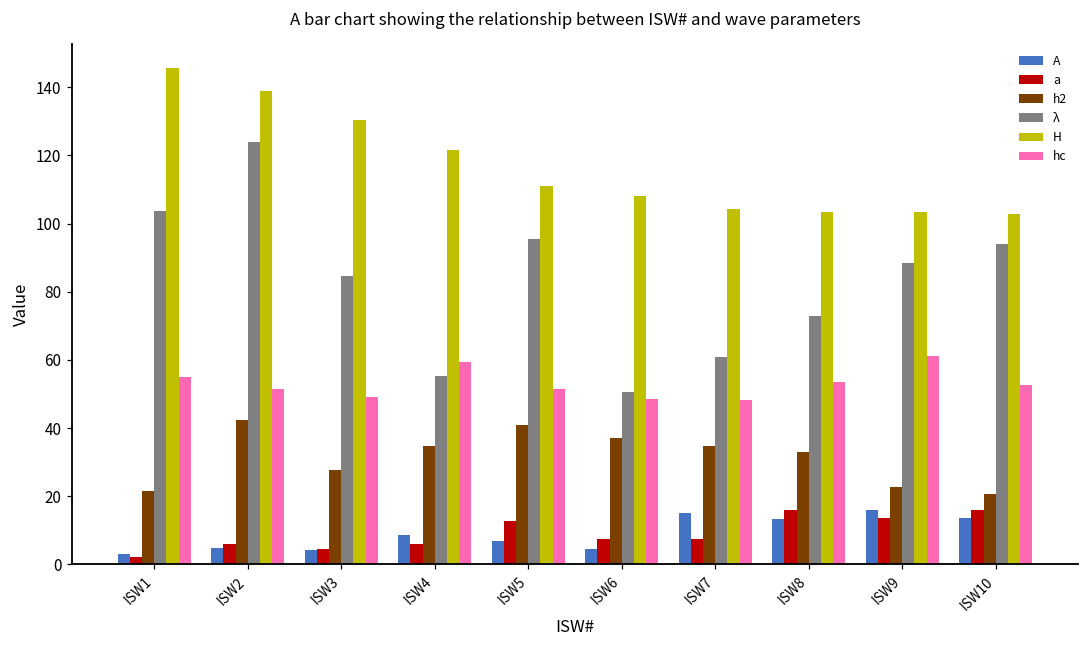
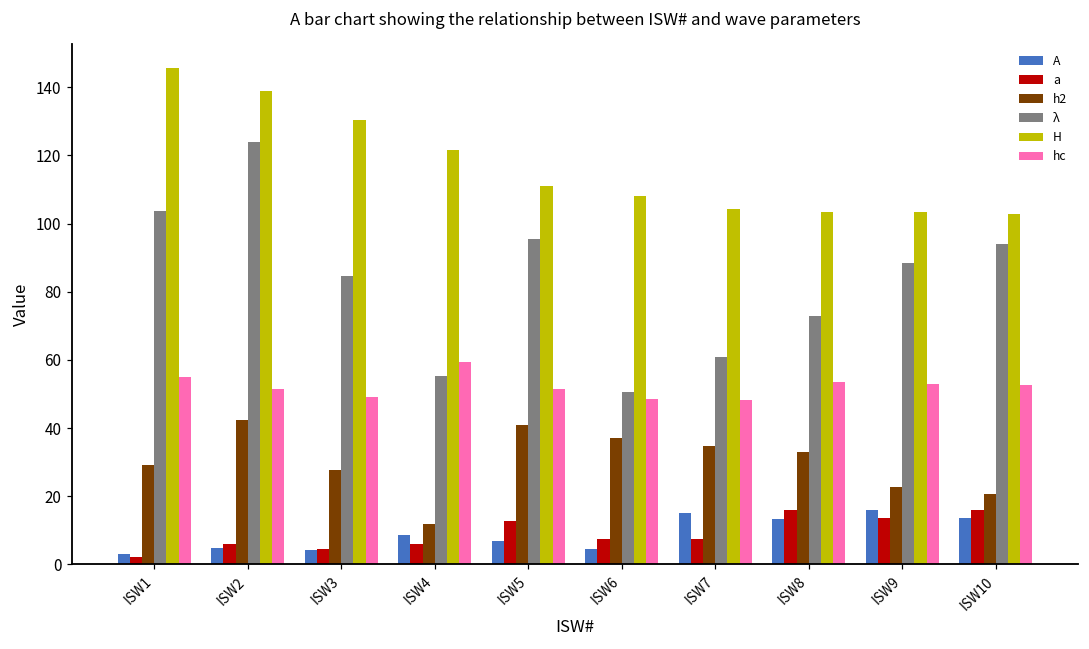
  {
    "A": {
      "ISW1": 3,
      "ISW2": 5,
      "ISW3": 4,
      "ISW4": 9,
      "ISW5": 7,
      "ISW6": 5,
      "ISW7": 15,
      "ISW8": 13,
      "ISW9": 16,
      "ISW10": 14
    },
    "a": {
      "ISW1": 2,
      "ISW2": 6,
      "ISW3": 4,
      "ISW4": 6,
      "ISW5": 13,
      "ISW6": 8,
      "ISW7": 7,
      "ISW8": 16,
      "ISW9": 14,
      "ISW10": 16
    },
    "h2": {
-     "ISW1": 22,
+     "ISW1": 29,
      "ISW2": 42,
      "ISW3": 28,
-     "ISW4": 35,
+     "ISW4": 12,
      "ISW5": 41,
      "ISW6": 37,
      "ISW7": 35,
      "ISW8": 33,
      "ISW9": 23,
      "ISW10": 21
    },
    "λ": {
      "ISW1": 104,
      "ISW2": 124,
      "ISW3": 85,
      "ISW4": 55,
      "ISW5": 95,
      "ISW6": 51,
      "ISW7": 61,
      "ISW8": 73,
      "ISW9": 88,
      "ISW10": 94
    },
    "H": {
      "ISW1": 146,
      "ISW2": 139,
      "ISW3": 131,
      "ISW4": 122,
      "ISW5": 111,
      "ISW6": 108,
      "ISW7": 104,
      "ISW8": 104,
      "ISW9": 104,
      "ISW10": 103
    },
    "hc": {
      "ISW1": 55,
      "ISW2": 51,
      "ISW3": 49,
      "ISW4": 59,
      "ISW5": 51,
      "ISW6": 48,
      "ISW7": 48,
      "ISW8": 53,
-     "ISW9": 61,
+     "ISW9": 53,
      "ISW10": 53
    }
  }
